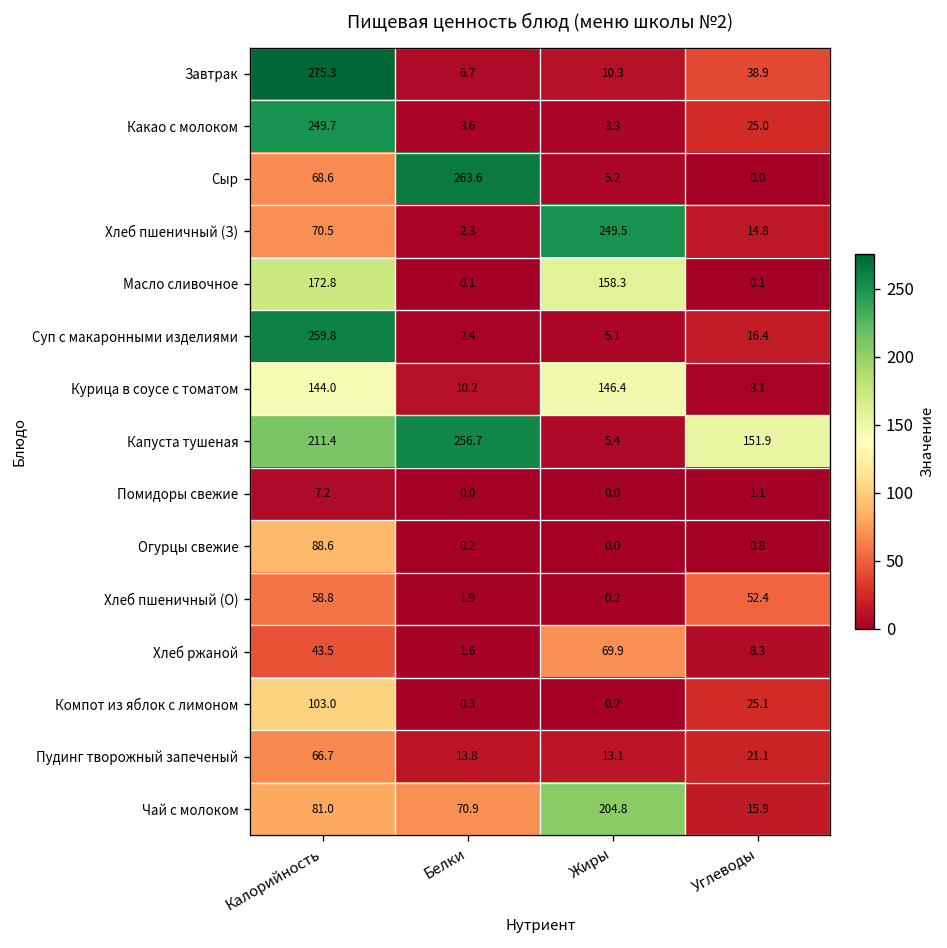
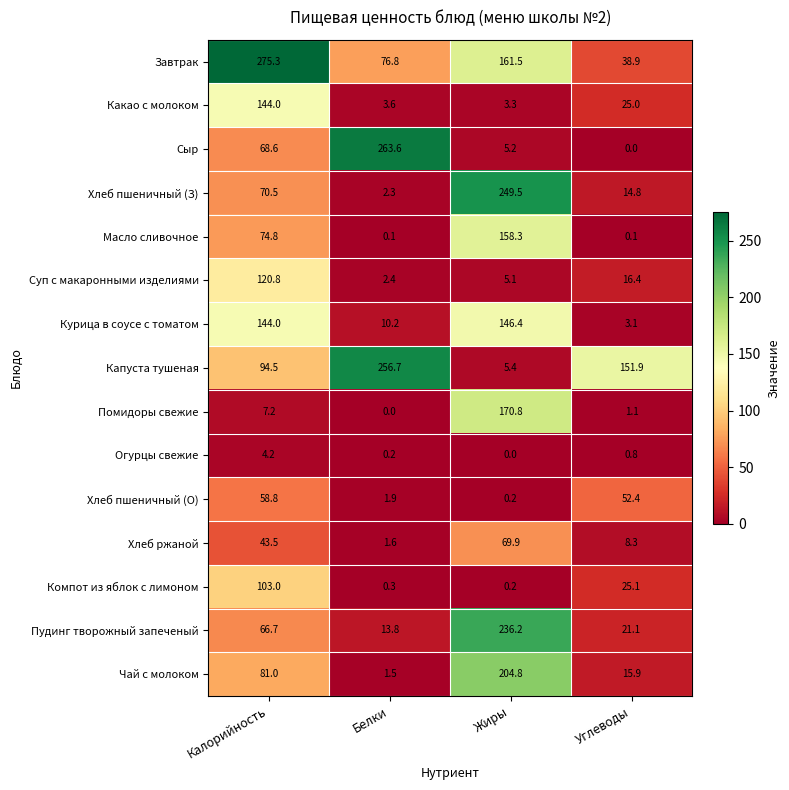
  {
    "Завтрак": {
      "Калорийность": 275.3,
-     "Белки": 6.7,
-     "Жиры": 10.3,
+     "Белки": 76.8,
+     "Жиры": 161.5,
      "Углеводы": 38.9
    },
    "Какао с молоком": {
-     "Калорийность": 249.7,
+     "Калорийность": 144.0,
      "Белки": 3.6,
      "Жиры": 3.3,
      "Углеводы": 25.0
    },
    "Сыр": {
      "Калорийность": 68.6,
      "Белки": 263.6,
      "Жиры": 5.2,
      "Углеводы": 0.0
    },
    "Хлеб пшеничный (З)": {
      "Калорийность": 70.5,
      "Белки": 2.3,
      "Жиры": 249.5,
      "Углеводы": 14.8
    },
    "Масло сливочное": {
-     "Калорийность": 172.8,
+     "Калорийность": 74.8,
      "Белки": 0.1,
      "Жиры": 158.3,
      "Углеводы": 0.1
    },
    "Суп с макаронными изделиями": {
-     "Калорийность": 259.8,
+     "Калорийность": 120.8,
      "Белки": 2.4,
      "Жиры": 5.1,
      "Углеводы": 16.4
    },
    "Курица в соусе с томатом": {
      "Калорийность": 144.0,
      "Белки": 10.2,
      "Жиры": 146.4,
      "Углеводы": 3.1
    },
    "Капуста тушеная": {
-     "Калорийность": 211.4,
+     "Калорийность": 94.5,
      "Белки": 256.7,
      "Жиры": 5.4,
      "Углеводы": 151.9
    },
    "Помидоры свежие": {
      "Калорийность": 7.2,
      "Белки": 0.0,
-     "Жиры": 0.0,
+     "Жиры": 170.8,
      "Углеводы": 1.1
    },
    "Огурцы свежие": {
-     "Калорийность": 88.6,
+     "Калорийность": 4.2,
      "Белки": 0.2,
      "Жиры": 0.0,
      "Углеводы": 0.8
    },
    "Хлеб пшеничный (О)": {
      "Калорийность": 58.8,
      "Белки": 1.9,
      "Жиры": 0.2,
      "Углеводы": 52.4
    },
    "Хлеб ржаной": {
      "Калорийность": 43.5,
      "Белки": 1.6,
      "Жиры": 69.9,
      "Углеводы": 8.3
    },
    "Компот из яблок с лимоном": {
      "Калорийность": 103.0,
      "Белки": 0.3,
      "Жиры": 0.2,
      "Углеводы": 25.1
    },
    "Пудинг творожный запеченый": {
      "Калорийность": 66.7,
      "Белки": 13.8,
-     "Жиры": 13.1,
+     "Жиры": 236.2,
      "Углеводы": 21.1
    },
    "Чай с молоком": {
      "Калорийность": 81.0,
-     "Белки": 70.9,
+     "Белки": 1.5,
      "Жиры": 204.8,
      "Углеводы": 15.9
    }
  }
